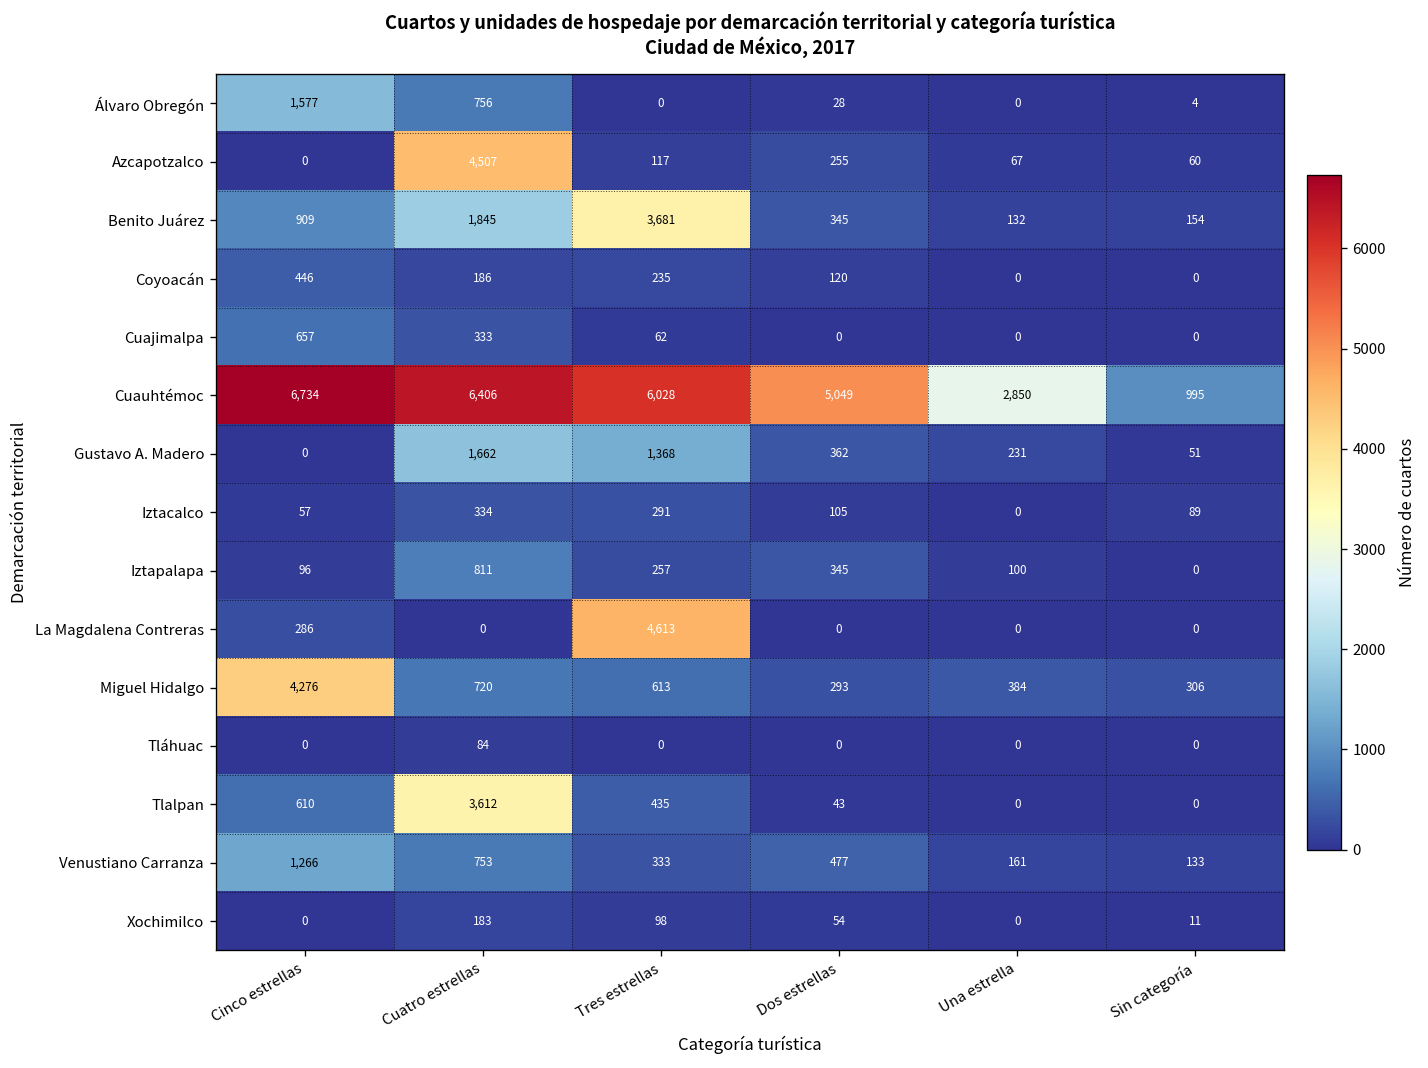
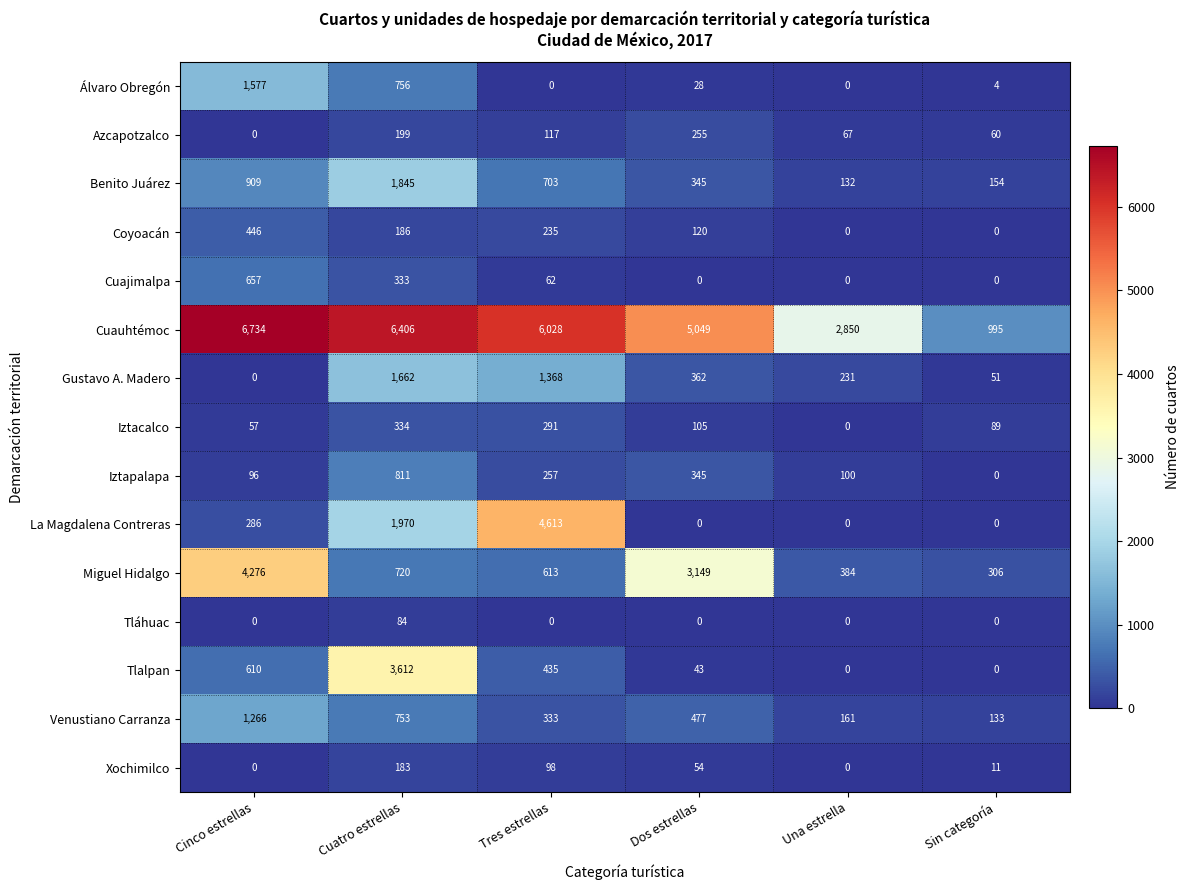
  {
    "Álvaro Obregón": {
      "Cinco estrellas": "1,577",
      "Cuatro estrellas": "756",
      "Tres estrellas": "0",
      "Dos estrellas": "28",
      "Una estrella": "0",
      "Sin categoría": "4"
    },
    "Azcapotzalco": {
      "Cinco estrellas": "0",
-     "Cuatro estrellas": "4,507",
+     "Cuatro estrellas": "199",
      "Tres estrellas": "117",
      "Dos estrellas": "255",
      "Una estrella": "67",
      "Sin categoría": "60"
    },
    "Benito Juárez": {
      "Cinco estrellas": "909",
      "Cuatro estrellas": "1,845",
-     "Tres estrellas": "3,681",
+     "Tres estrellas": "703",
      "Dos estrellas": "345",
      "Una estrella": "132",
      "Sin categoría": "154"
    },
    "Coyoacán": {
      "Cinco estrellas": "446",
      "Cuatro estrellas": "186",
      "Tres estrellas": "235",
      "Dos estrellas": "120",
      "Una estrella": "0",
      "Sin categoría": "0"
    },
    "Cuajimalpa": {
      "Cinco estrellas": "657",
      "Cuatro estrellas": "333",
      "Tres estrellas": "62",
      "Dos estrellas": "0",
      "Una estrella": "0",
      "Sin categoría": "0"
    },
    "Cuauhtémoc": {
      "Cinco estrellas": "6,734",
      "Cuatro estrellas": "6,406",
      "Tres estrellas": "6,028",
      "Dos estrellas": "5,049",
      "Una estrella": "2,850",
      "Sin categoría": "995"
    },
    "Gustavo A. Madero": {
      "Cinco estrellas": "0",
      "Cuatro estrellas": "1,662",
      "Tres estrellas": "1,368",
      "Dos estrellas": "362",
      "Una estrella": "231",
      "Sin categoría": "51"
    },
    "Iztacalco": {
      "Cinco estrellas": "57",
      "Cuatro estrellas": "334",
      "Tres estrellas": "291",
      "Dos estrellas": "105",
      "Una estrella": "0",
      "Sin categoría": "89"
    },
    "Iztapalapa": {
      "Cinco estrellas": "96",
      "Cuatro estrellas": "811",
      "Tres estrellas": "257",
      "Dos estrellas": "345",
      "Una estrella": "100",
      "Sin categoría": "0"
    },
    "La Magdalena Contreras": {
      "Cinco estrellas": "286",
-     "Cuatro estrellas": "0",
+     "Cuatro estrellas": "1,970",
      "Tres estrellas": "4,613",
      "Dos estrellas": "0",
      "Una estrella": "0",
      "Sin categoría": "0"
    },
    "Miguel Hidalgo": {
      "Cinco estrellas": "4,276",
      "Cuatro estrellas": "720",
      "Tres estrellas": "613",
-     "Dos estrellas": "293",
+     "Dos estrellas": "3,149",
      "Una estrella": "384",
      "Sin categoría": "306"
    },
    "Tláhuac": {
      "Cinco estrellas": "0",
      "Cuatro estrellas": "84",
      "Tres estrellas": "0",
      "Dos estrellas": "0",
      "Una estrella": "0",
      "Sin categoría": "0"
    },
    "Tlalpan": {
      "Cinco estrellas": "610",
      "Cuatro estrellas": "3,612",
      "Tres estrellas": "435",
      "Dos estrellas": "43",
      "Una estrella": "0",
      "Sin categoría": "0"
    },
    "Venustiano Carranza": {
      "Cinco estrellas": "1,266",
      "Cuatro estrellas": "753",
      "Tres estrellas": "333",
      "Dos estrellas": "477",
      "Una estrella": "161",
      "Sin categoría": "133"
    },
    "Xochimilco": {
      "Cinco estrellas": "0",
      "Cuatro estrellas": "183",
      "Tres estrellas": "98",
      "Dos estrellas": "54",
      "Una estrella": "0",
      "Sin categoría": "11"
    }
  }
